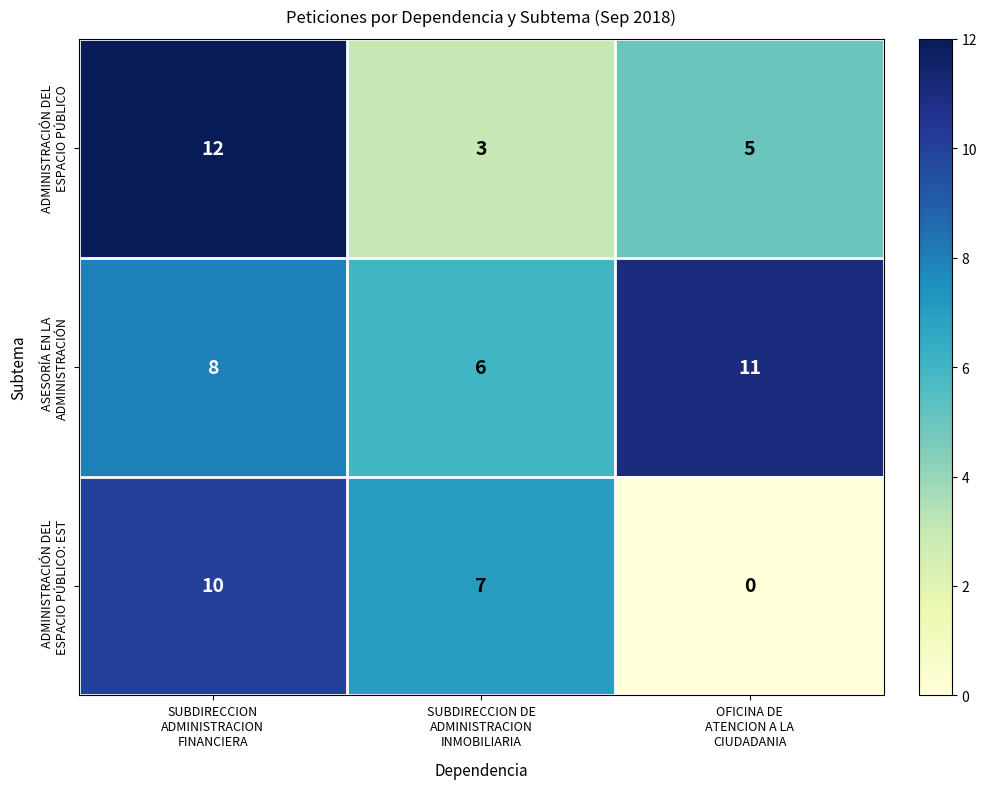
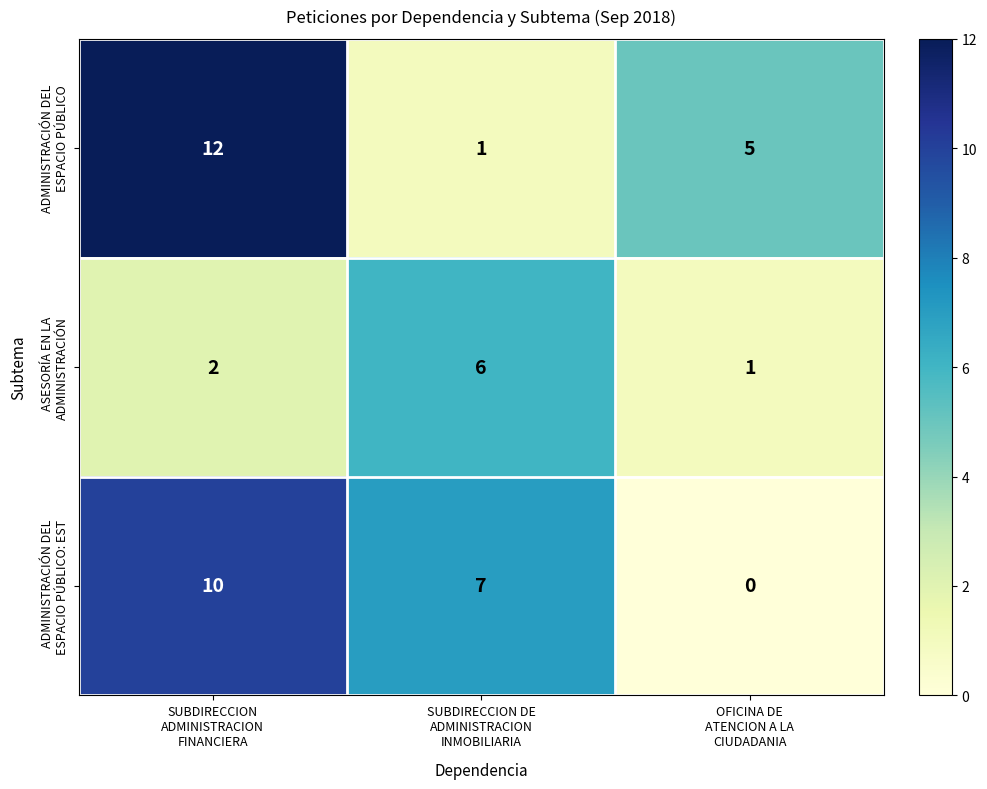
  {
    "ADMINISTRACIÓN DEL ESPACIO PÚBLICO": {
      "SUBDIRECCION ADMINISTRACION FINANCIERA": 12,
-     "SUBDIRECCION DE ADMINISTRACION INMOBILIARIA": 3,
+     "SUBDIRECCION DE ADMINISTRACION INMOBILIARIA": 1,
      "OFICINA DE ATENCION A LA CIUDADANIA": 5
    },
    "ASESORÍA EN LA ADMINISTRACIÓN": {
-     "SUBDIRECCION ADMINISTRACION FINANCIERA": 8,
+     "SUBDIRECCION ADMINISTRACION FINANCIERA": 2,
      "SUBDIRECCION DE ADMINISTRACION INMOBILIARIA": 6,
-     "OFICINA DE ATENCION A LA CIUDADANIA": 11
+     "OFICINA DE ATENCION A LA CIUDADANIA": 1
    },
    "ADMINISTRACIÓN DEL ESPACIO PÚBLICO: EST": {
      "SUBDIRECCION ADMINISTRACION FINANCIERA": 10,
      "SUBDIRECCION DE ADMINISTRACION INMOBILIARIA": 7,
      "OFICINA DE ATENCION A LA CIUDADANIA": 0
    }
  }
